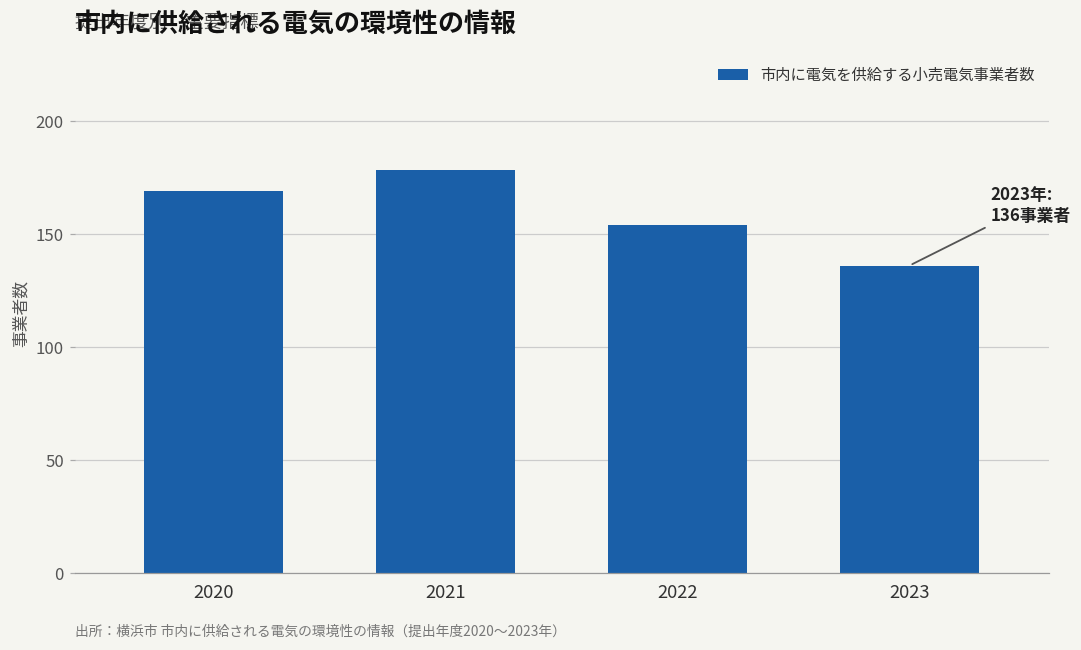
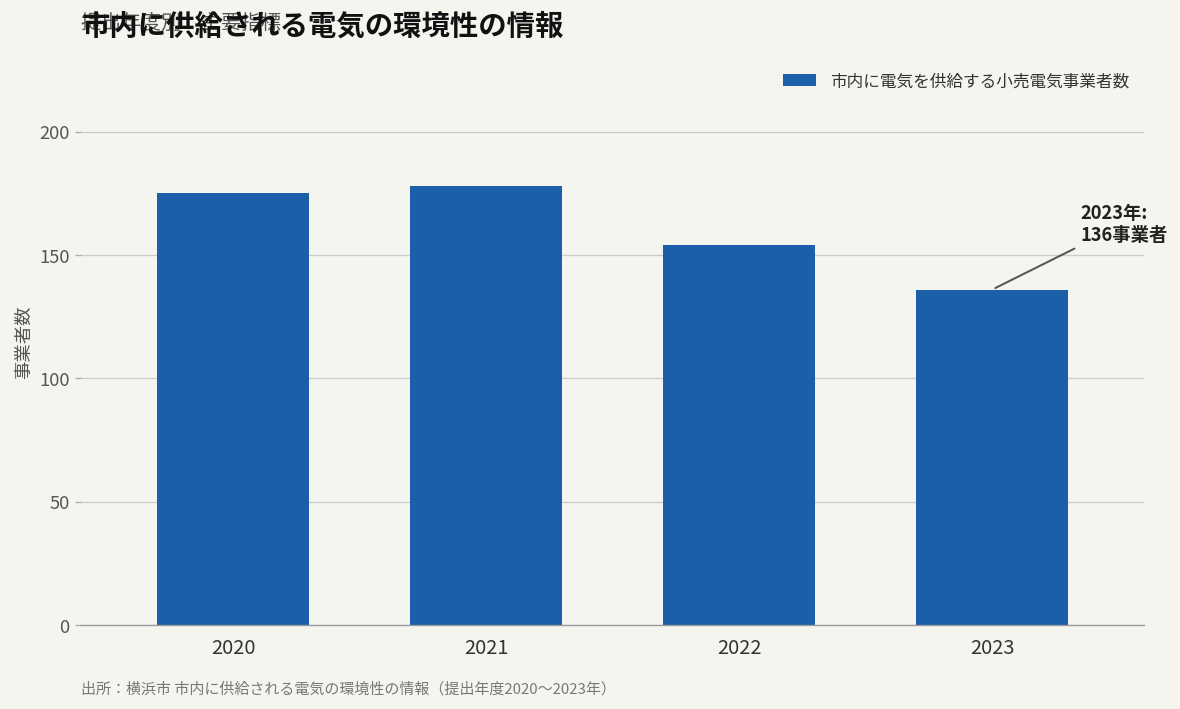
  {
-   "2020": 169,
+   "2020": 175,
    "2021": 178,
    "2022": 154
  }
